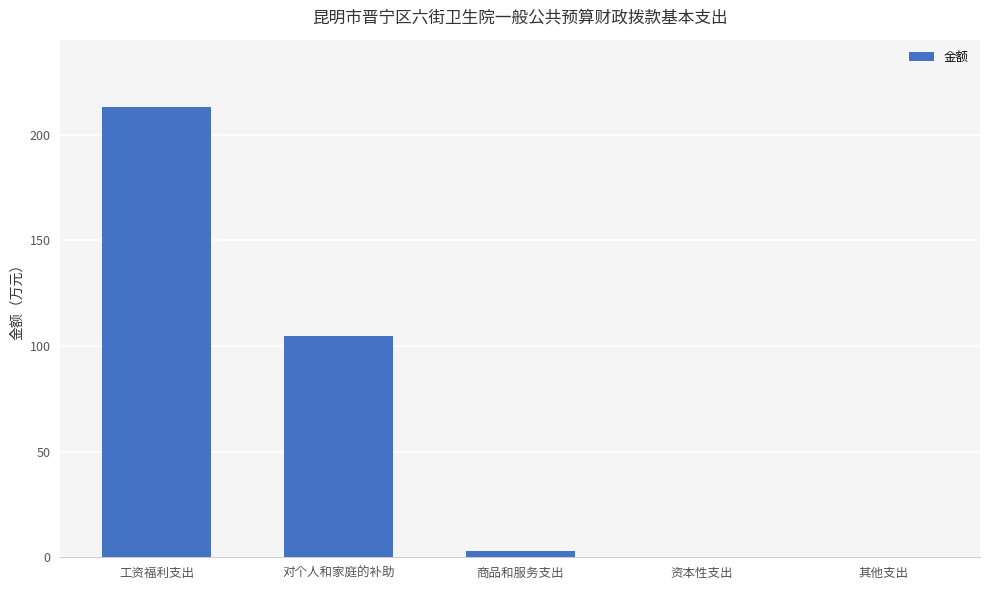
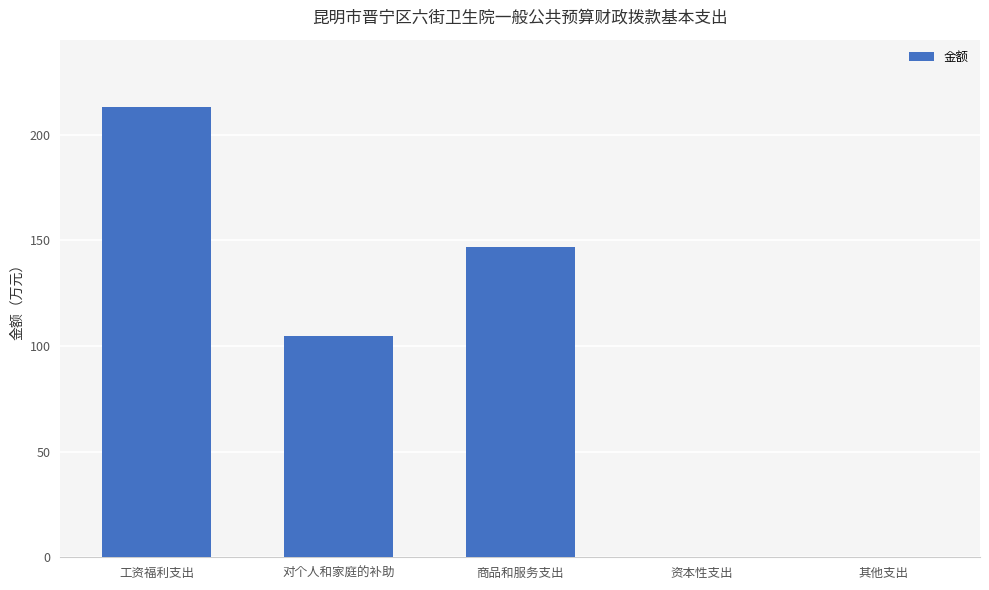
  {
    "工资福利支出": 213,
    "对个人和家庭的补助": 105,
-   "商品和服务支出": 3,
+   "商品和服务支出": 147,
    "资本性支出": 0,
    "其他支出": 0
  }
